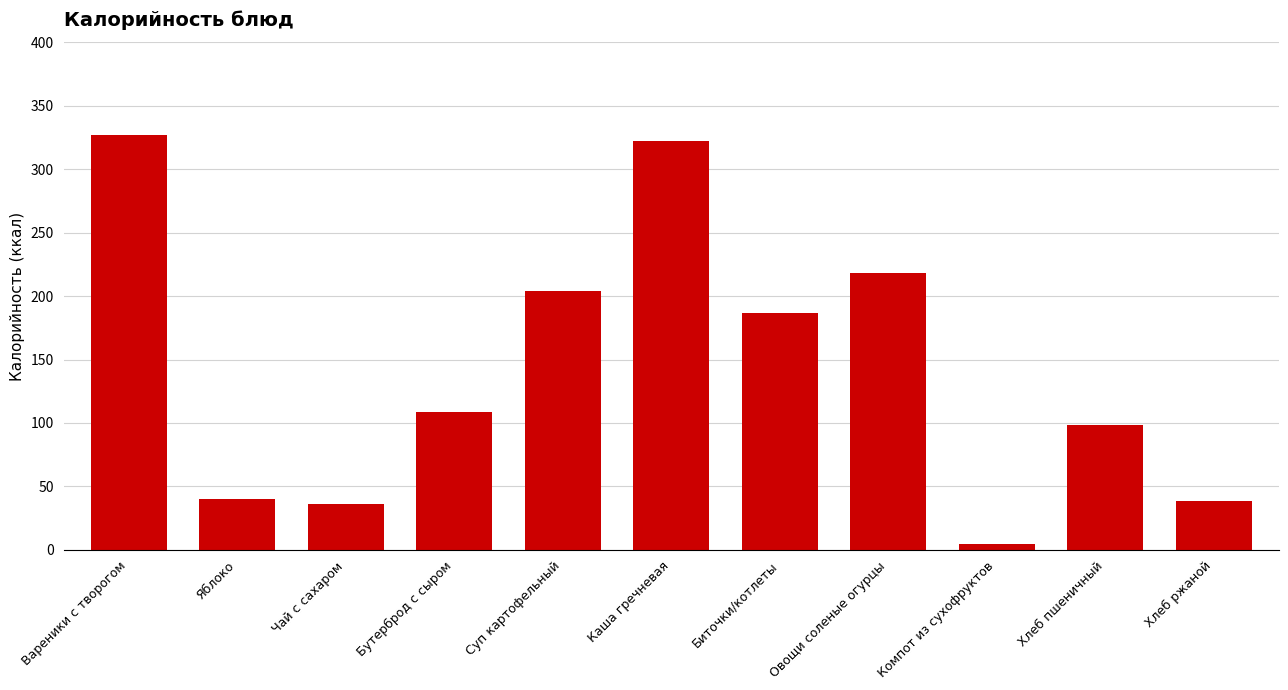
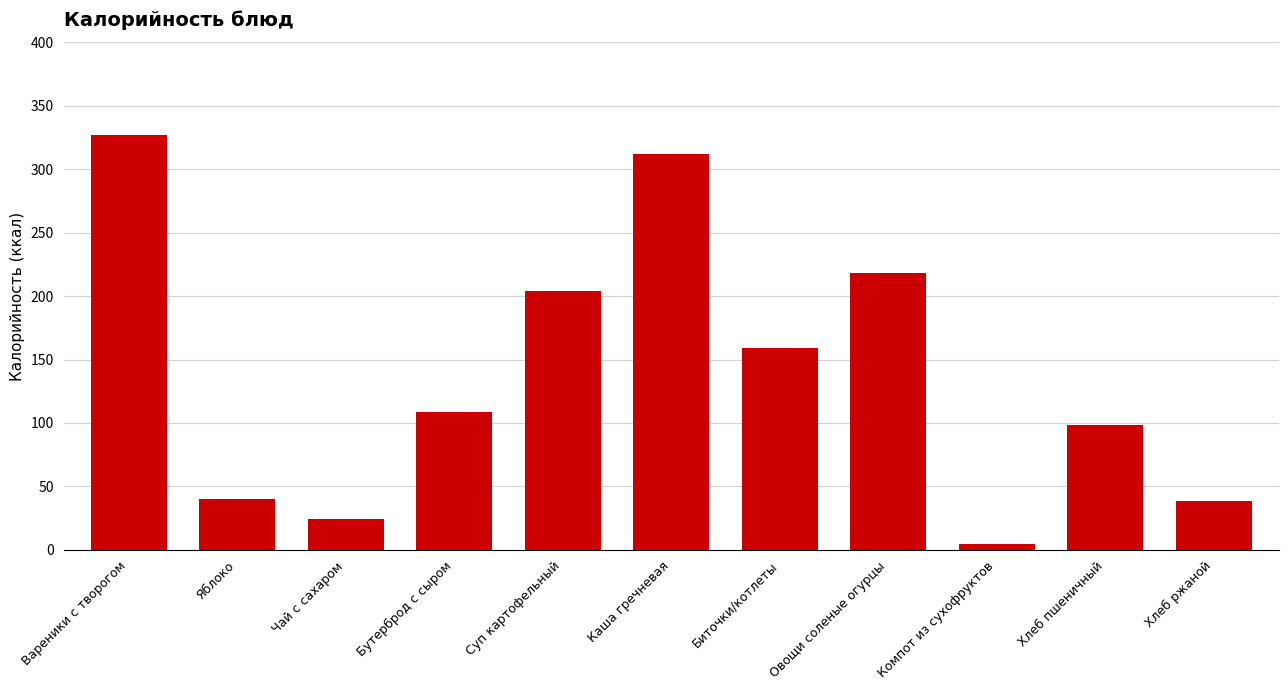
  {
    "Вареники с творогом": 327,
    "Яблоко": 40,
-   "Чай с сахаром": 36,
+   "Чай с сахаром": 24,
    "Бутерброд с сыром": 109,
    "Суп картофельный": 204,
-   "Каша гречневая": 322,
-   "Биточки/котлеты": 187,
+   "Каша гречневая": 312,
+   "Биточки/котлеты": 159,
    "Овощи соленые огурцы": 218,
    "Компот из сухофруктов": 5,
    "Хлеб пшеничный": 98,
    "Хлеб ржаной": 39
  }
